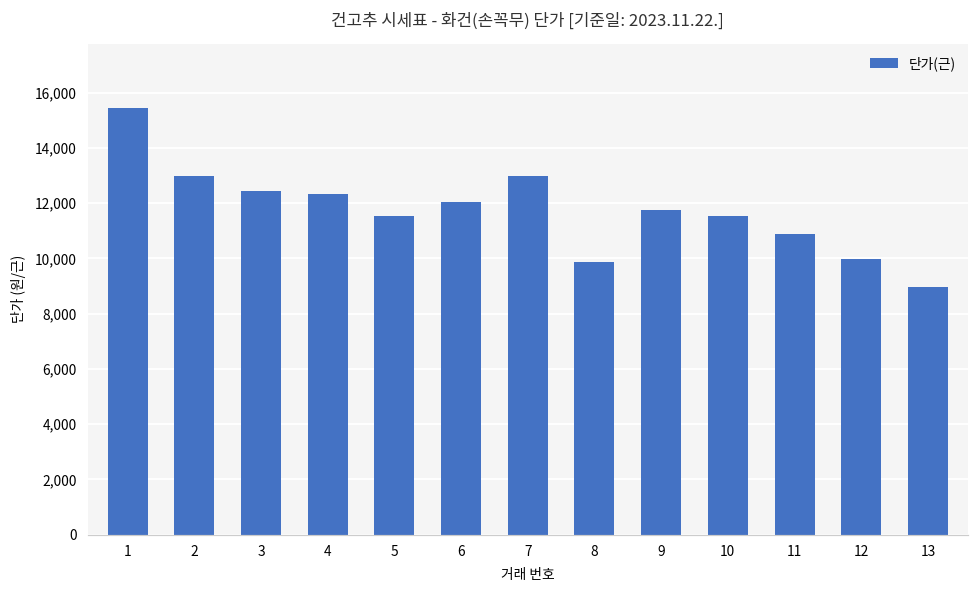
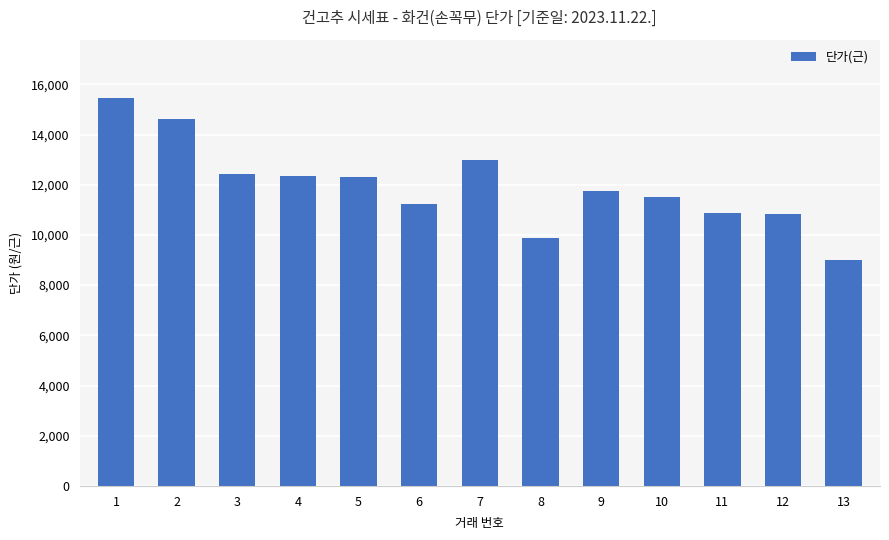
  {
    "1": "15,500",
-   "2": "13,000",
+   "2": "14,600",
    "3": "12,400",
    "4": "12,300",
-   "5": "11,500",
-   "6": "12,000",
+   "5": "12,300",
+   "6": "11,200",
    "7": "13,000",
    "8": "9,900",
    "9": "11,700",
    "10": "11,500",
    "11": "10,900",
-   "12": "10,000",
+   "12": "10,800",
    "13": "9,000"
  }
